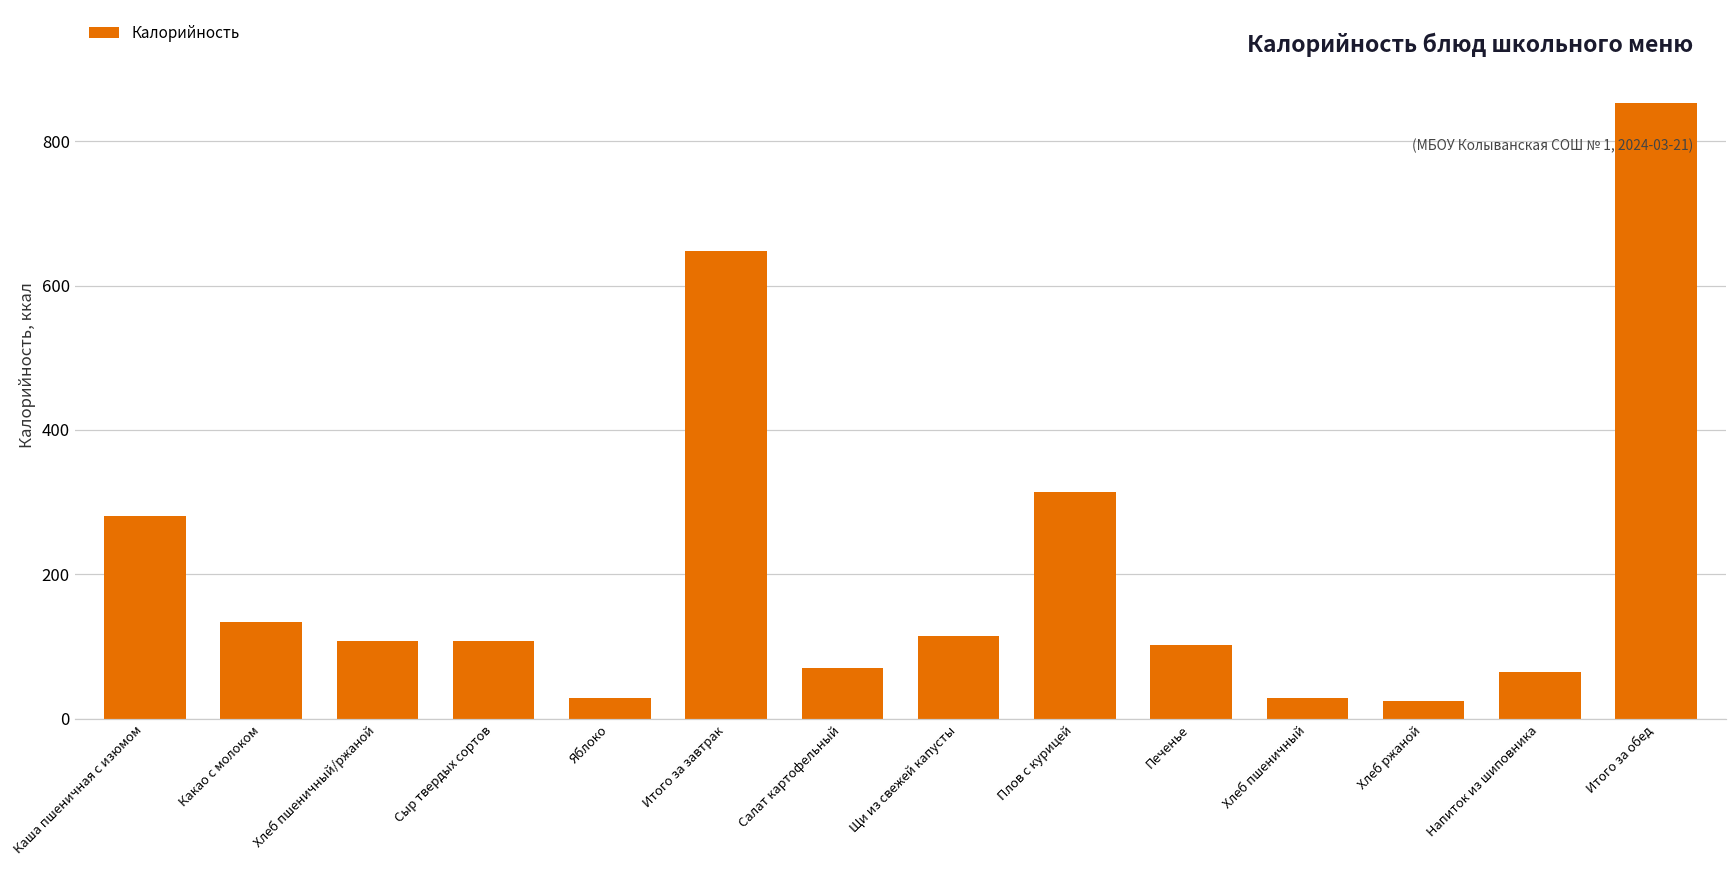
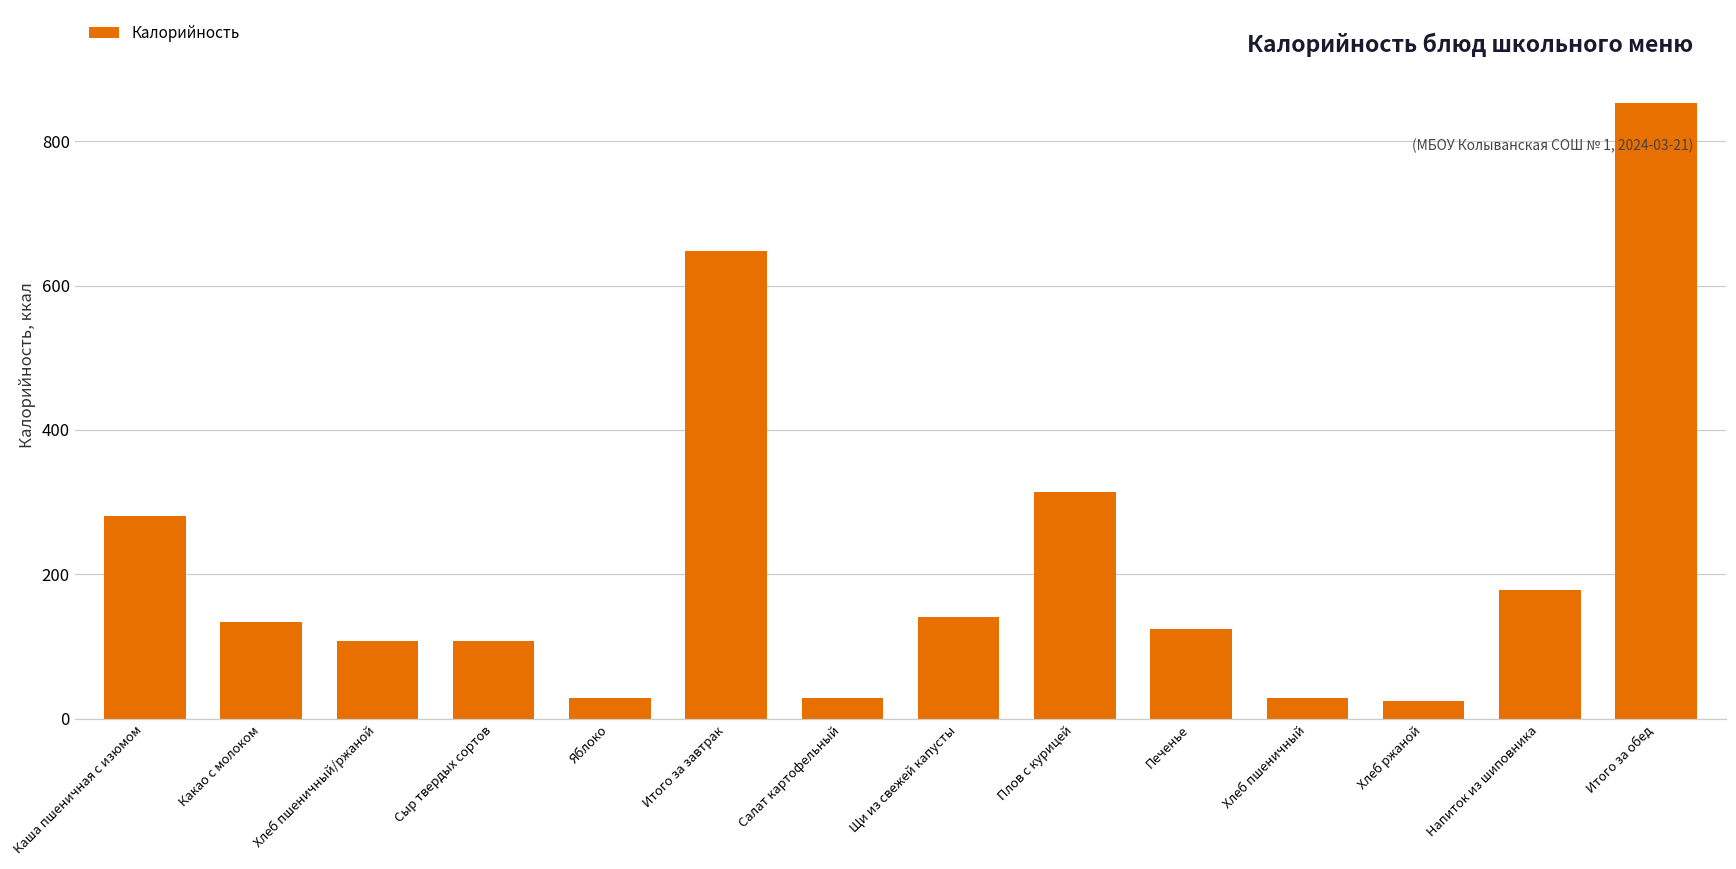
  {
    "Каша пшеничная с изюмом": 280,
    "Какао с молоком": 130,
    "Хлеб пшеничный/ржаной": 110,
    "Сыр твердых сортов": 110,
    "Яблоко": 30,
    "Итого за завтрак": 650,
-   "Салат картофельный": 70,
-   "Щи из свежей капусты": 120,
+   "Салат картофельный": 30,
+   "Щи из свежей капусты": 140,
    "Плов с курицей": 310,
-   "Печенье": 100,
+   "Печенье": 120,
    "Хлеб пшеничный": 30,
    "Хлеб ржаной": 20,
-   "Напиток из шиповника": 70,
+   "Напиток из шиповника": 180,
    "Итого за обед": 850
  }
